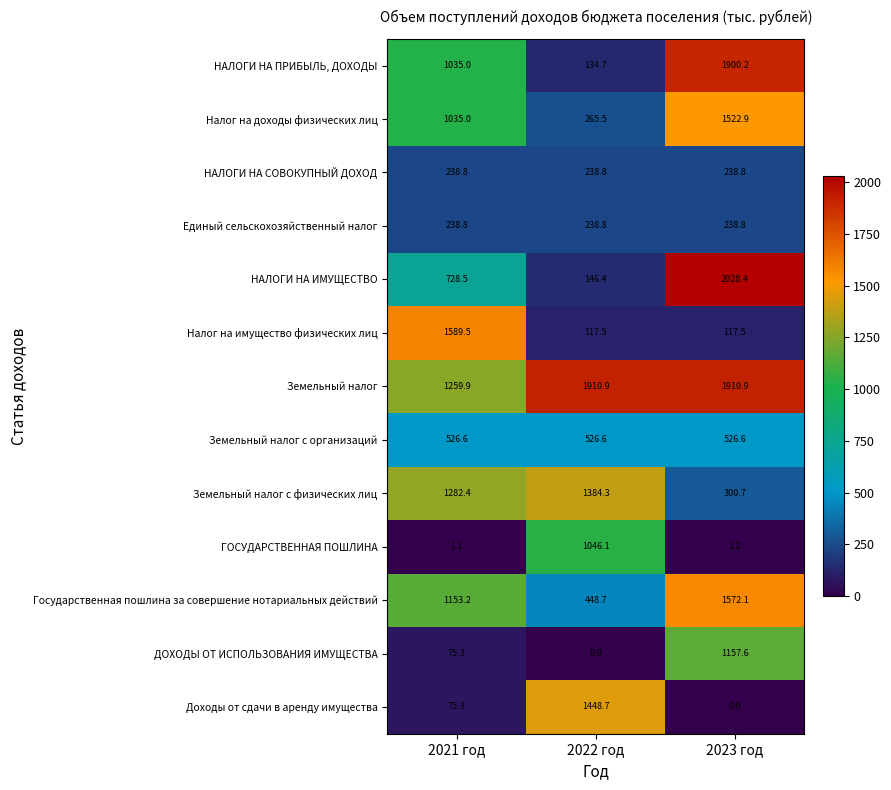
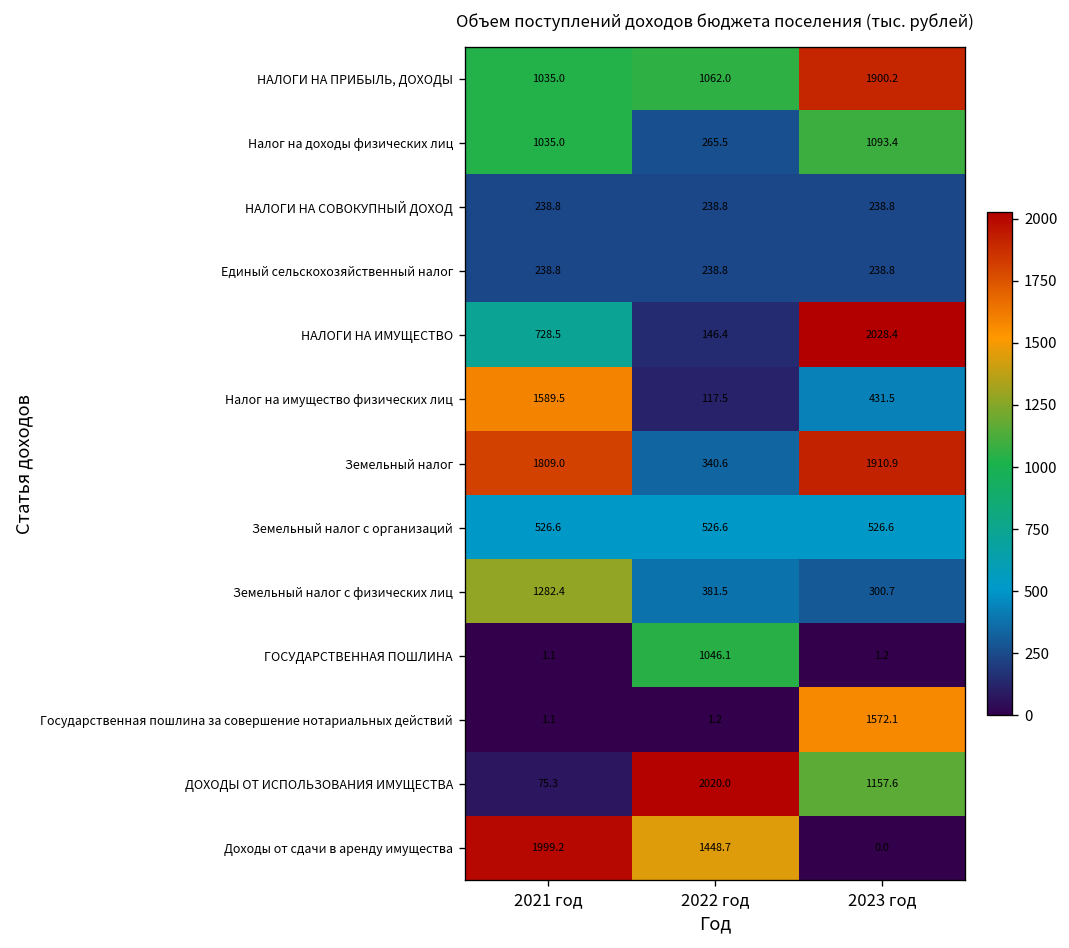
  {
    "НАЛОГИ НА ПРИБЫЛЬ, ДОХОДЫ": {
      "2021 год": 1035.0,
-     "2022 год": 134.7,
+     "2022 год": 1062.0,
      "2023 год": 1900.2
    },
    "Налог на доходы физических лиц": {
      "2021 год": 1035.0,
      "2022 год": 265.5,
-     "2023 год": 1522.9
+     "2023 год": 1093.4
    },
    "НАЛОГИ НА СОВОКУПНЫЙ ДОХОД": {
      "2021 год": 238.8,
      "2022 год": 238.8,
      "2023 год": 238.8
    },
    "Единый сельскохозяйственный налог": {
      "2021 год": 238.8,
      "2022 год": 238.8,
      "2023 год": 238.8
    },
    "НАЛОГИ НА ИМУЩЕСТВО": {
      "2021 год": 728.5,
      "2022 год": 146.4,
      "2023 год": 2028.4
    },
    "Налог на имущество физических лиц": {
      "2021 год": 1589.5,
      "2022 год": 117.5,
-     "2023 год": 117.5
+     "2023 год": 431.5
    },
    "Земельный налог": {
-     "2021 год": 1259.9,
-     "2022 год": 1910.9,
+     "2021 год": 1809.0,
+     "2022 год": 340.6,
      "2023 год": 1910.9
    },
    "Земельный налог с организаций": {
      "2021 год": 526.6,
      "2022 год": 526.6,
      "2023 год": 526.6
    },
    "Земельный налог с физических лиц": {
      "2021 год": 1282.4,
-     "2022 год": 1384.3,
+     "2022 год": 381.5,
      "2023 год": 300.7
    },
    "ГОСУДАРСТВЕННАЯ ПОШЛИНА": {
      "2021 год": 1.1,
      "2022 год": 1046.1,
      "2023 год": 1.2
    },
    "Государственная пошлина за совершение нотариальных действий": {
-     "2021 год": 1153.2,
-     "2022 год": 448.7,
+     "2021 год": 1.1,
+     "2022 год": 1.2,
      "2023 год": 1572.1
    },
    "ДОХОДЫ ОТ ИСПОЛЬЗОВАНИЯ ИМУЩЕСТВА": {
      "2021 год": 75.3,
-     "2022 год": 0.0,
+     "2022 год": 2020.0,
      "2023 год": 1157.6
    },
    "Доходы от сдачи в аренду имущества": {
-     "2021 год": 75.3,
+     "2021 год": 1999.2,
      "2022 год": 1448.7,
      "2023 год": 0.0
    }
  }
